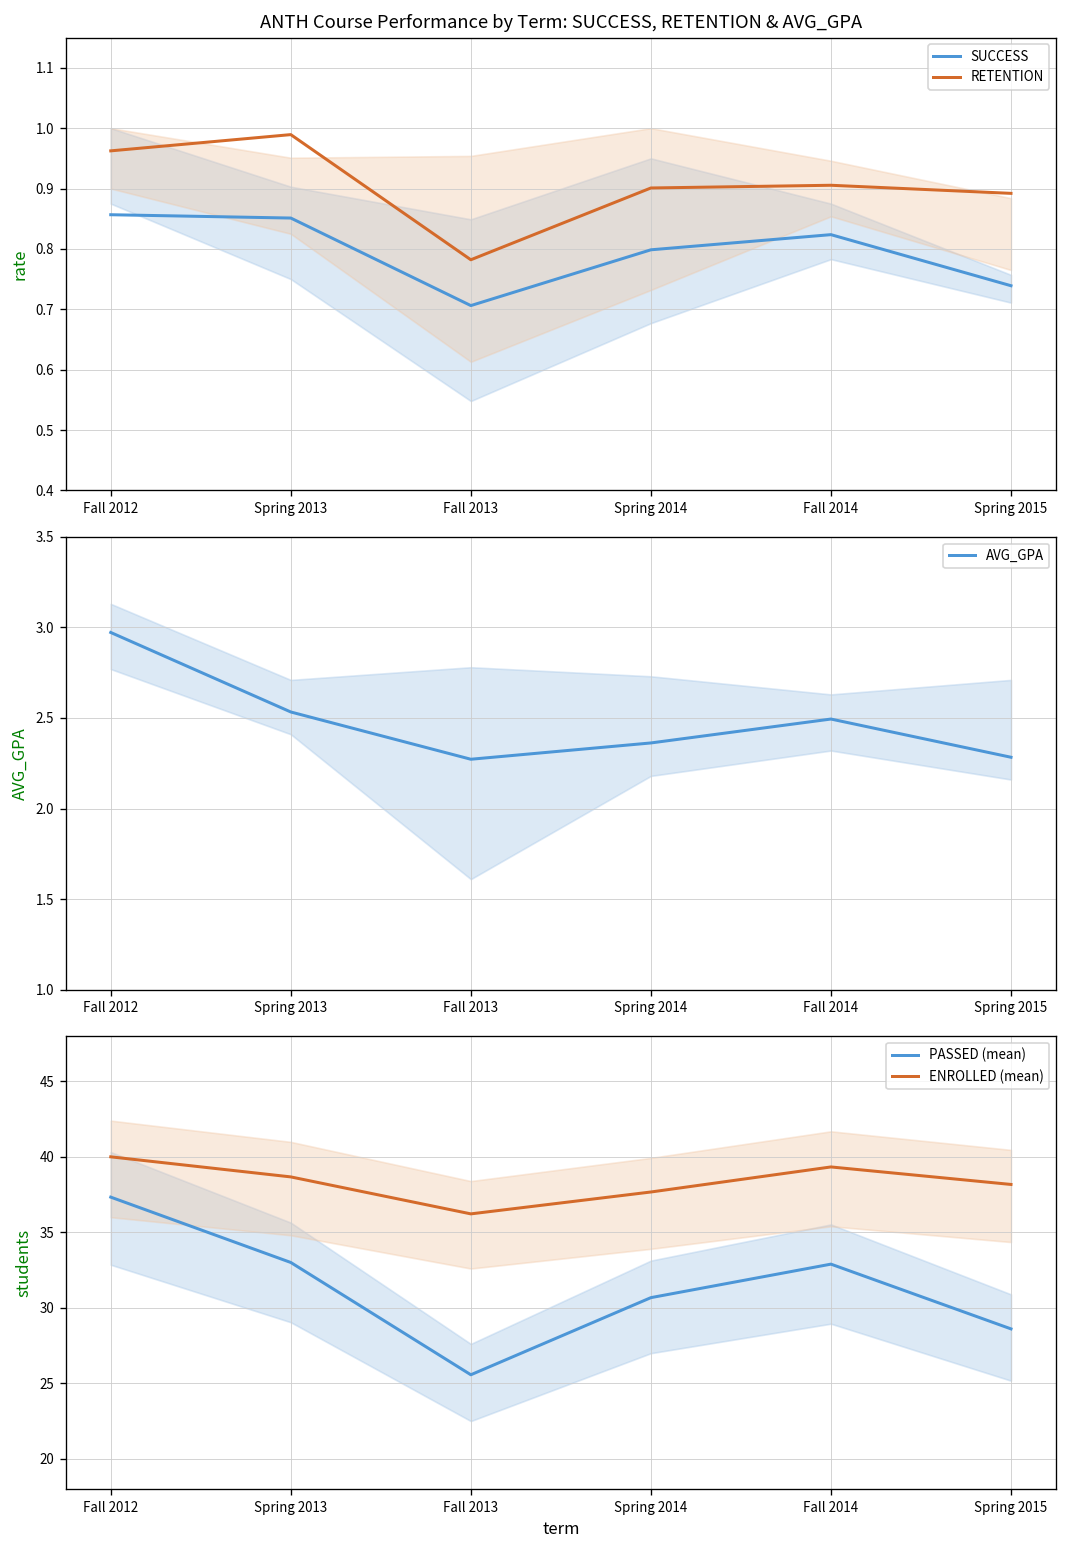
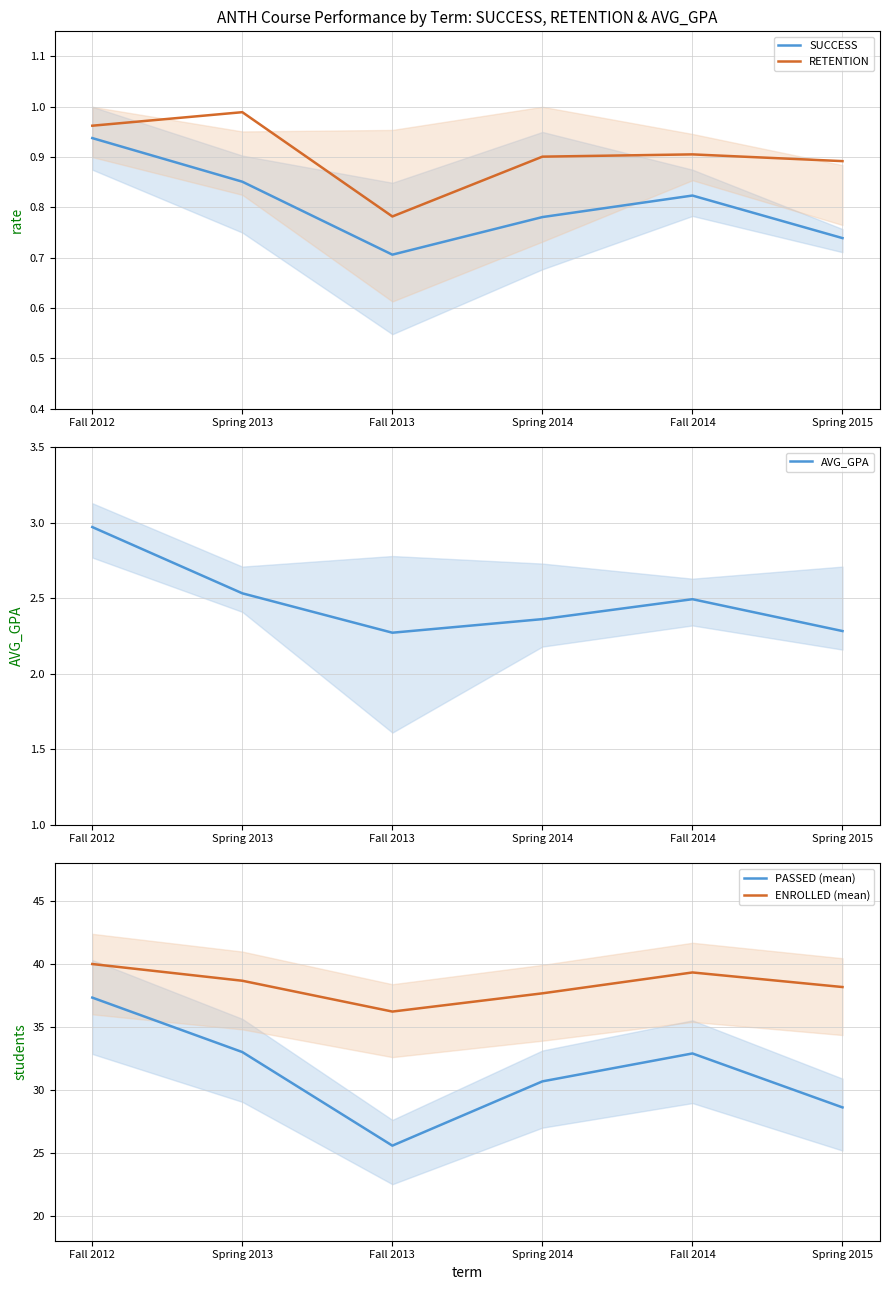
  {
    "ANTH Course Performance by Term: SUCCESS, RETENTION & AVG_GPA": {
      "SUCCESS": {
-       "Fall 2012": 0.86,
+       "Fall 2012": 0.94,
        "Spring 2013": 0.85,
        "Fall 2013": 0.71,
-       "Spring 2014": 0.80,
+       "Spring 2014": 0.78,
        "Fall 2014": 0.82,
        "Spring 2015": 0.74
      },
      "RETENTION": {
        "Fall 2012": 0.96,
        "Spring 2013": 0.99,
        "Fall 2013": 0.78,
        "Spring 2014": 0.90,
        "Fall 2014": 0.91,
        "Spring 2015": 0.89
      }
    }
  }
